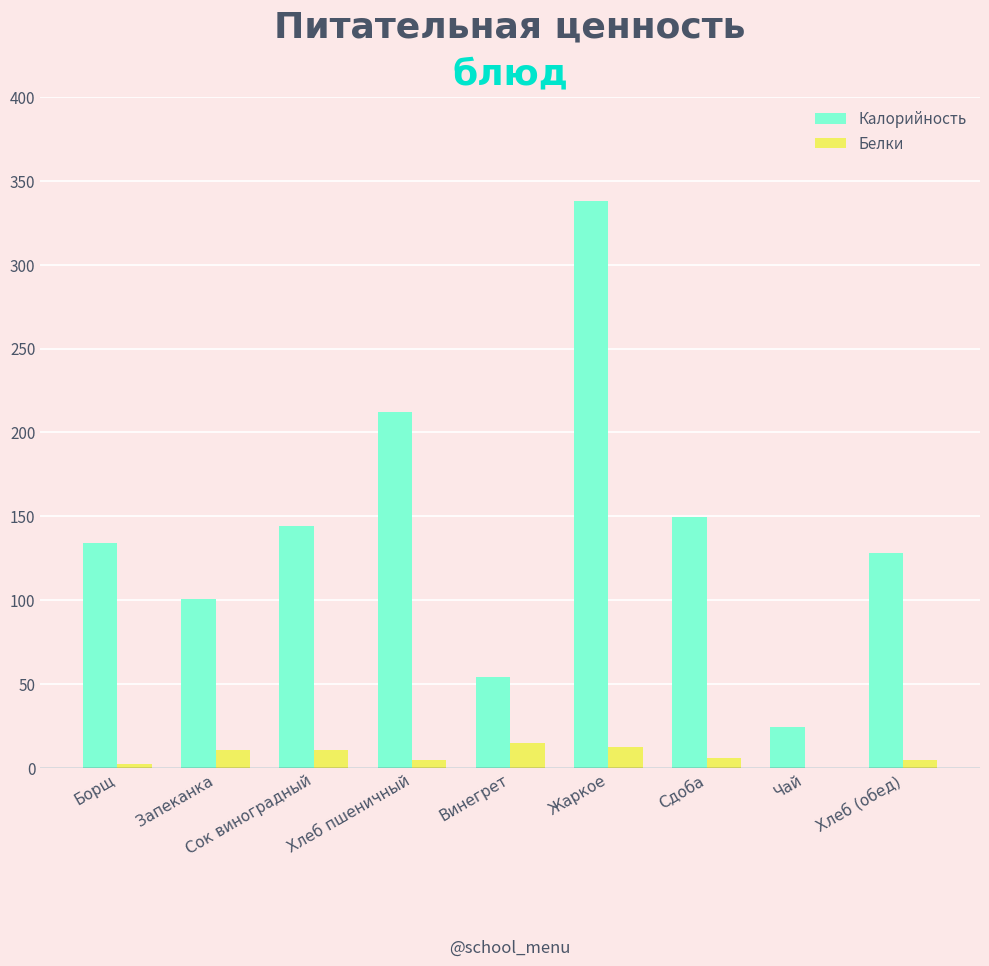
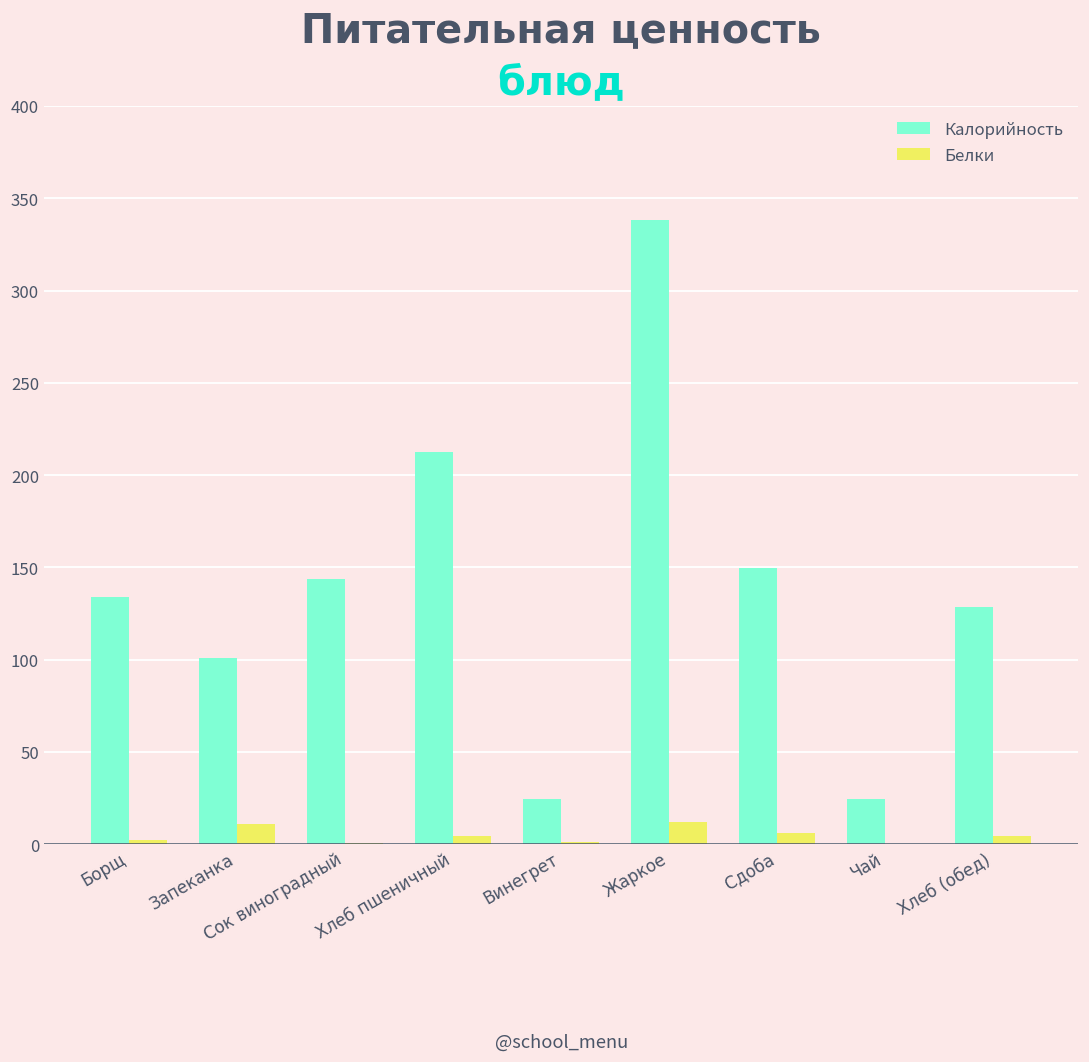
  {
    "Калорийность": {
      "Борщ": 134,
      "Запеканка": 101,
      "Сок виноградный": 144,
      "Хлеб пшеничный": 212,
-     "Винегрет": 54,
+     "Винегрет": 25,
      "Жаркое": 338,
      "Сдоба": 150,
      "Чай": 25,
      "Хлеб (обед)": 128
    },
    "Белки": {
      "Борщ": 2,
      "Запеканка": 11,
-     "Сок виноградный": 11,
+     "Сок виноградный": 1,
      "Хлеб пшеничный": 5,
-     "Винегрет": 15,
+     "Винегрет": 1,
      "Жаркое": 12,
      "Сдоба": 6,
      "Хлеб (обед)": 5
    }
  }
